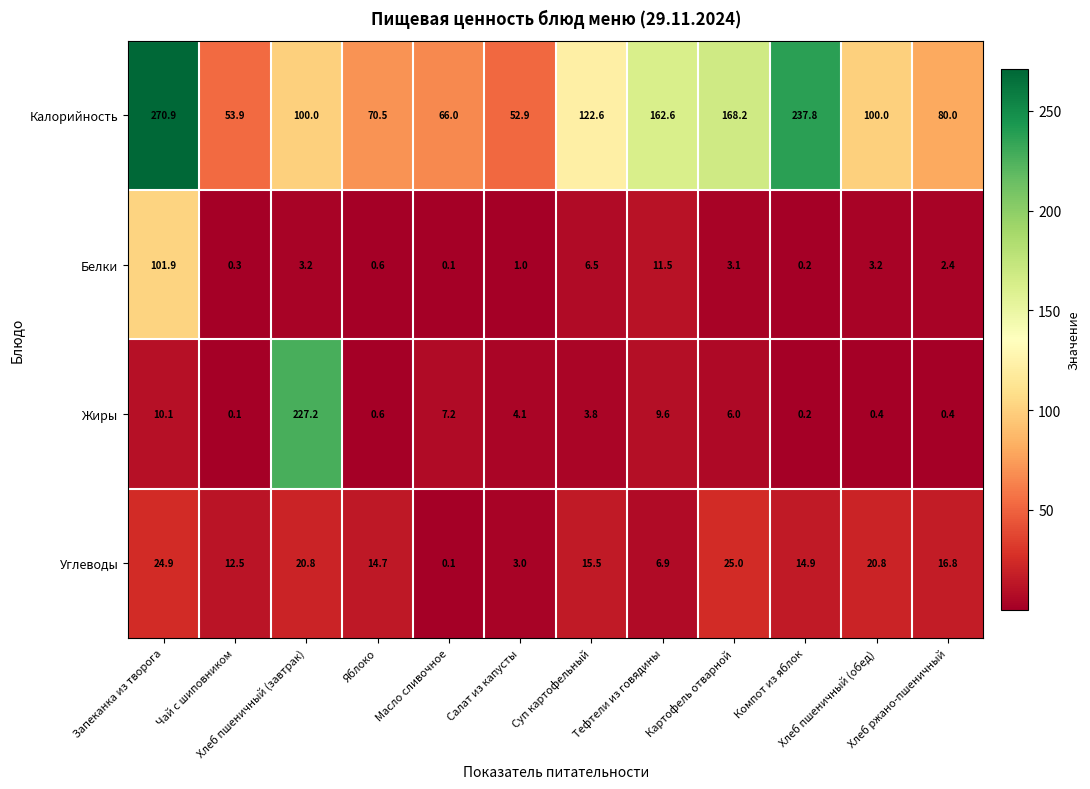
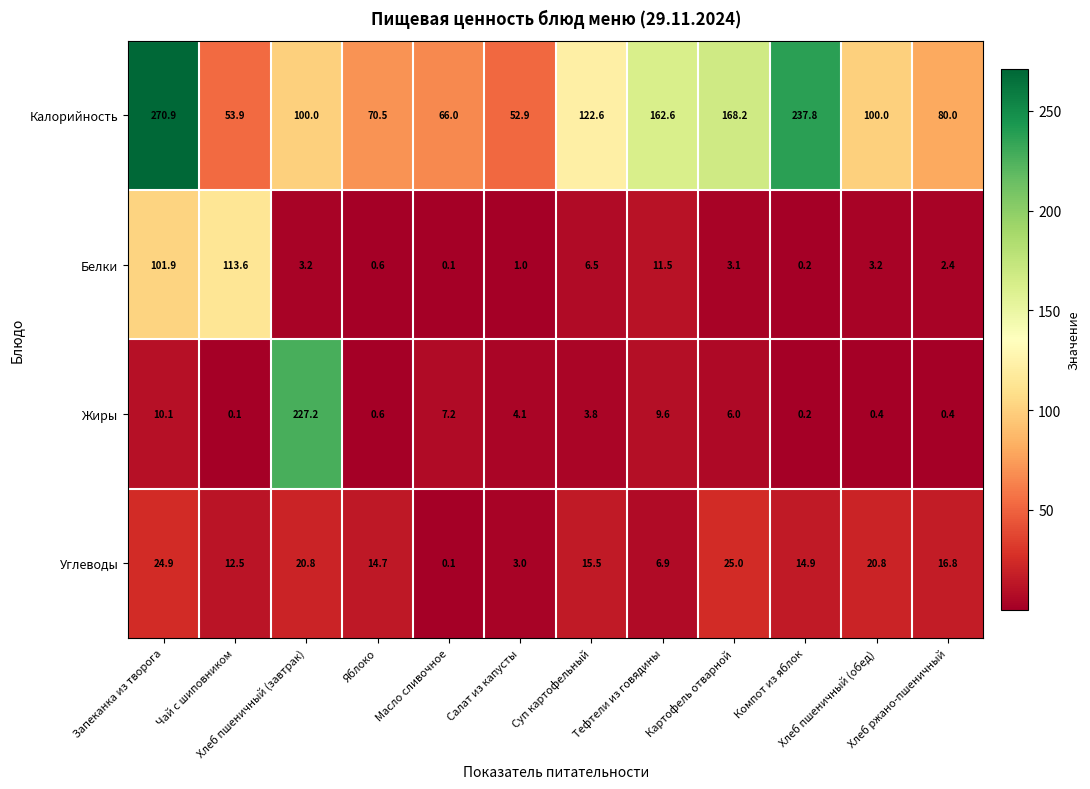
  {
    "Калорийность": {
      "Запеканка из творога": 270.9,
      "Чай с шиповником": 53.9,
      "Хлеб пшеничный (завтрак)": 100.0,
      "Яблоко": 70.5,
      "Масло сливочное": 66.0,
      "Салат из капусты": 52.9,
      "Суп картофельный": 122.6,
      "Тефтели из говядины": 162.6,
      "Картофель отварной": 168.2,
      "Компот из яблок": 237.8,
      "Хлеб пшеничный (обед)": 100.0,
      "Хлеб ржано-пшеничный": 80.0
    },
    "Белки": {
      "Запеканка из творога": 101.9,
-     "Чай с шиповником": 0.3,
+     "Чай с шиповником": 113.6,
      "Хлеб пшеничный (завтрак)": 3.2,
      "Яблоко": 0.6,
      "Масло сливочное": 0.1,
      "Салат из капусты": 1.0,
      "Суп картофельный": 6.5,
      "Тефтели из говядины": 11.5,
      "Картофель отварной": 3.1,
      "Компот из яблок": 0.2,
      "Хлеб пшеничный (обед)": 3.2,
      "Хлеб ржано-пшеничный": 2.4
    },
    "Жиры": {
      "Запеканка из творога": 10.1,
      "Чай с шиповником": 0.1,
      "Хлеб пшеничный (завтрак)": 227.2,
      "Яблоко": 0.6,
      "Масло сливочное": 7.2,
      "Салат из капусты": 4.1,
      "Суп картофельный": 3.8,
      "Тефтели из говядины": 9.6,
      "Картофель отварной": 6.0,
      "Компот из яблок": 0.2,
      "Хлеб пшеничный (обед)": 0.4,
      "Хлеб ржано-пшеничный": 0.4
    },
    "Углеводы": {
      "Запеканка из творога": 24.9,
      "Чай с шиповником": 12.5,
      "Хлеб пшеничный (завтрак)": 20.8,
      "Яблоко": 14.7,
      "Масло сливочное": 0.1,
      "Салат из капусты": 3.0,
      "Суп картофельный": 15.5,
      "Тефтели из говядины": 6.9,
      "Картофель отварной": 25.0,
      "Компот из яблок": 14.9,
      "Хлеб пшеничный (обед)": 20.8,
      "Хлеб ржано-пшеничный": 16.8
    }
  }
